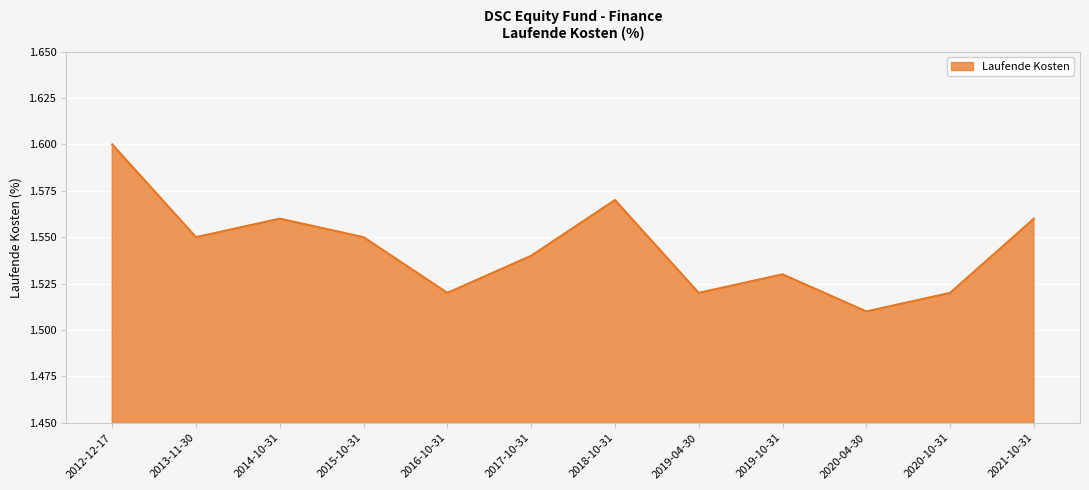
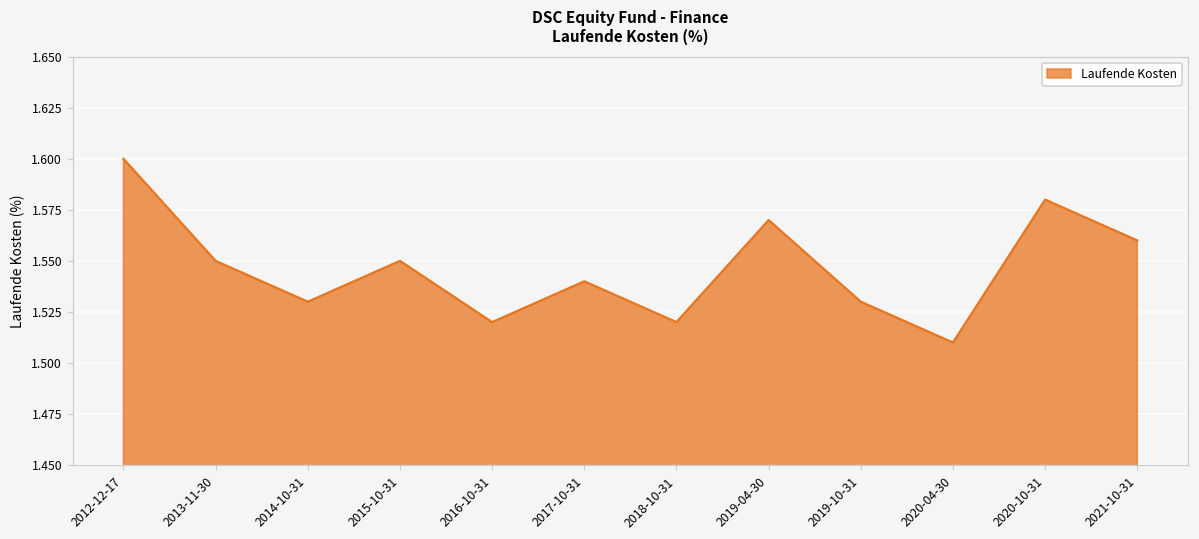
  {
    "2012-12-17": 1.60,
    "2013-11-30": 1.55,
-   "2014-10-31": 1.56,
+   "2014-10-31": 1.53,
    "2015-10-31": 1.55,
    "2016-10-31": 1.52,
    "2017-10-31": 1.54,
-   "2018-10-31": 1.57,
-   "2019-04-30": 1.52,
+   "2018-10-31": 1.52,
+   "2019-04-30": 1.57,
    "2019-10-31": 1.53,
    "2020-04-30": 1.51,
-   "2020-10-31": 1.52,
+   "2020-10-31": 1.58,
    "2021-10-31": 1.56
  }
